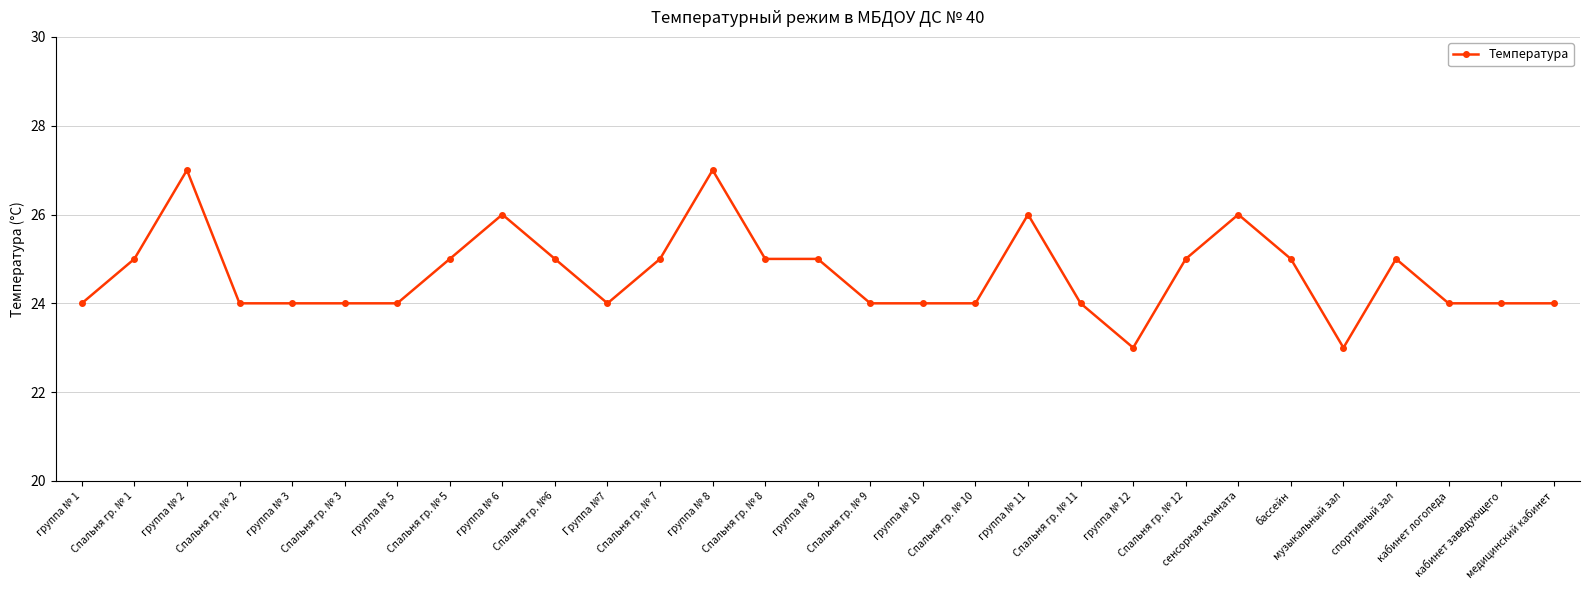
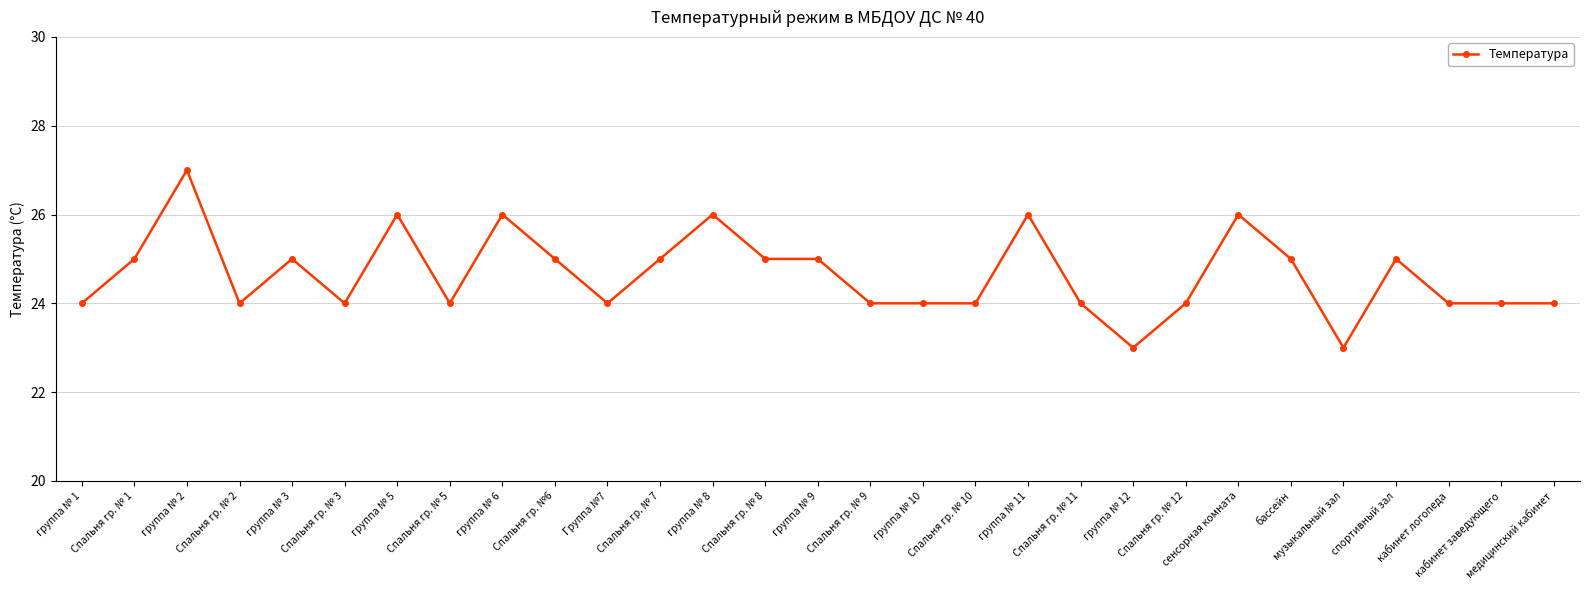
  {
    "группа № 1": 24,
    "Спальня гр. № 1": 25,
    "группа № 2": 27,
    "Спальня гр. № 2": 24,
-   "группа № 3": 24,
+   "группа № 3": 25,
    "Спальня гр. № 3": 24,
-   "группа № 5": 24,
-   "Спальня гр. № 5": 25,
+   "группа № 5": 26,
+   "Спальня гр. № 5": 24,
    "группа № 6": 26,
    "Спальня гр. №6": 25,
    "Группа №7": 24,
    "Спальня гр. № 7": 25,
-   "группа № 8": 27,
+   "группа № 8": 26,
    "Спальня гр. № 8": 25,
    "группа № 9": 25,
    "Спальня гр. № 9": 24,
    "группа № 10": 24,
    "Спальня гр. № 10": 24,
    "группа № 11": 26,
    "Спальня гр. № 11": 24,
    "группа № 12": 23,
-   "Спальня гр. № 12": 25,
+   "Спальня гр. № 12": 24,
    "сенсорная комната": 26,
    "бассейн": 25,
    "музыкальный зал": 23,
    "спортивный зал": 25,
    "кабинет логопеда": 24,
    "кабинет заведующего": 24,
    "медицинский кабинет": 24
  }
